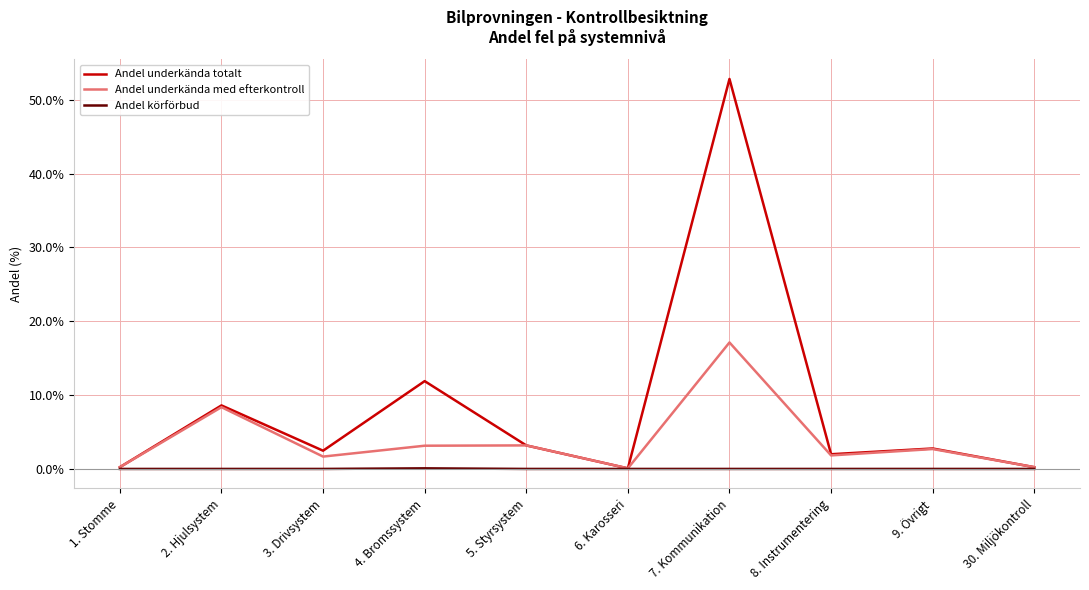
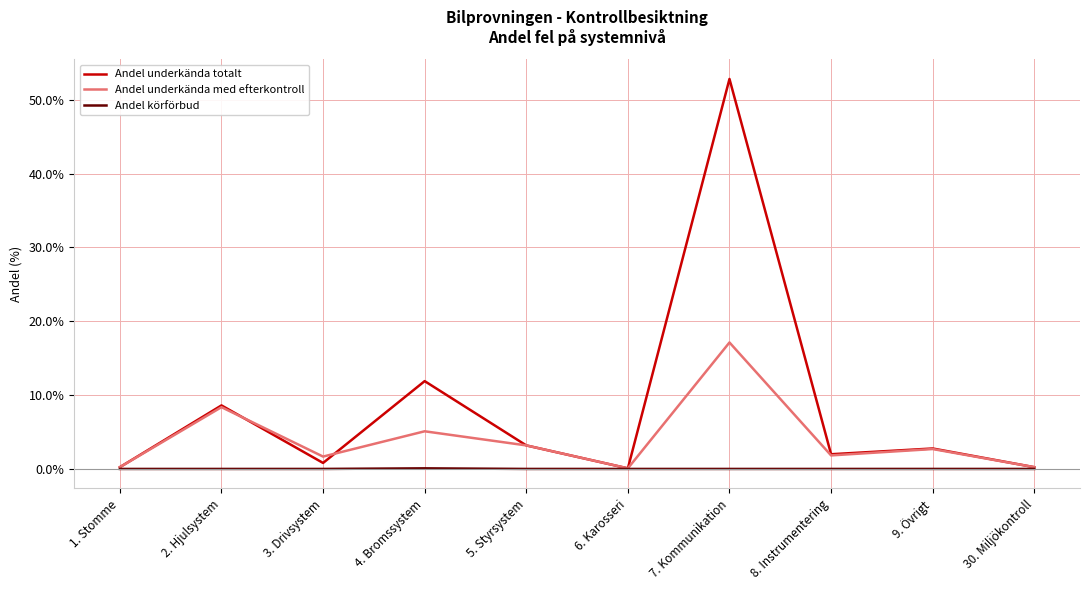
  {
    "Andel underkända totalt": {
-     "3. Drivsystem": "2%",
+     "3. Drivsystem": "1%",
      "4. Bromssystem": "12%",
      "7. Kommunikation": "53%"
    },
    "Andel underkända med efterkontroll": {
      "3. Drivsystem": "2%",
-     "4. Bromssystem": "3%",
+     "4. Bromssystem": "5%",
      "7. Kommunikation": "17%"
    },
    "Andel körförbud": {
      "2. Hjulsystem": "0%",
      "3. Drivsystem": "0%",
      "4. Bromssystem": "0%",
      "5. Styrsystem": "0%",
      "7. Kommunikation": "0%",
      "8. Instrumentering": "0%",
      "9. Övrigt": "0%"
    }
  }
